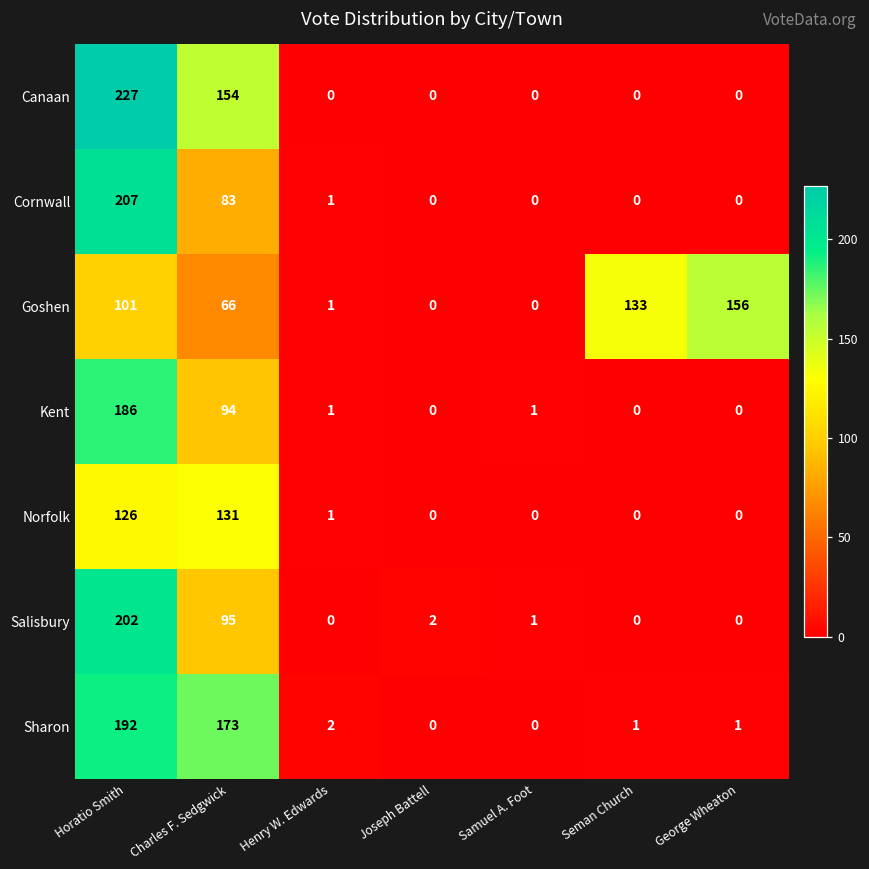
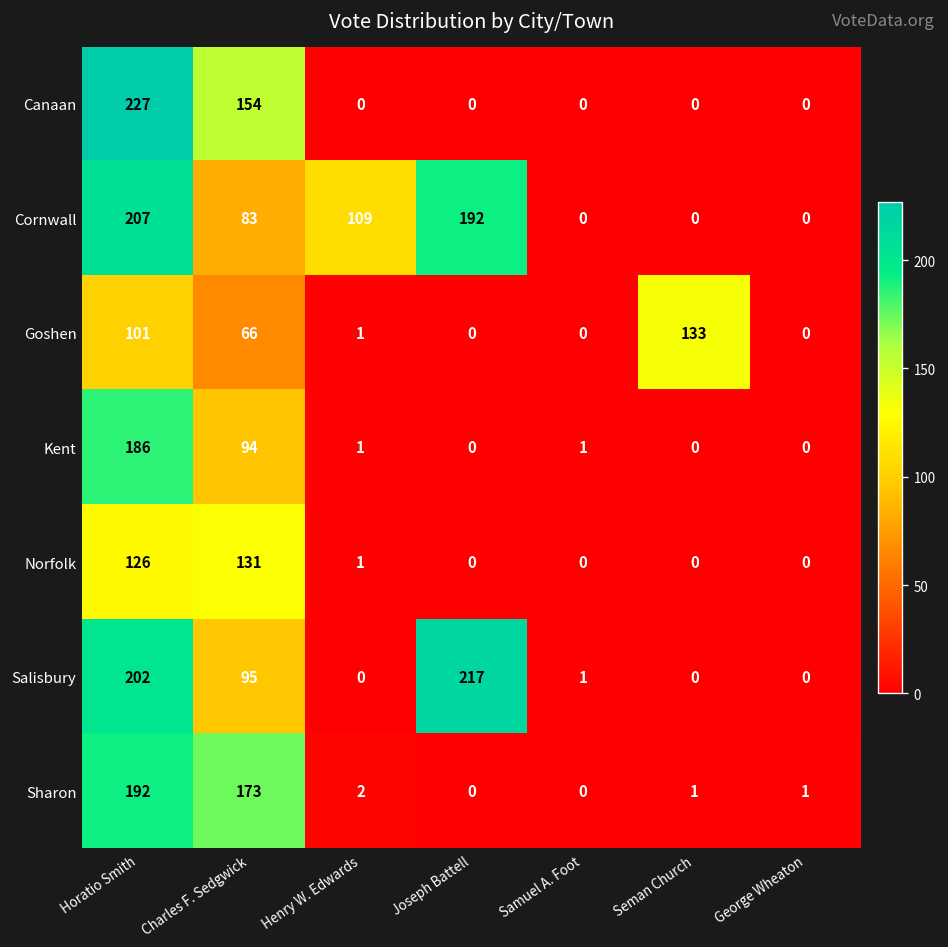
  {
    "Canaan": {
      "Horatio Smith": 227,
      "Charles F. Sedgwick": 154,
      "Henry W. Edwards": 0,
      "Joseph Battell": 0,
      "Samuel A. Foot": 0,
      "Seman Church": 0,
      "George Wheaton": 0
    },
    "Cornwall": {
      "Horatio Smith": 207,
      "Charles F. Sedgwick": 83,
-     "Henry W. Edwards": 1,
-     "Joseph Battell": 0,
+     "Henry W. Edwards": 109,
+     "Joseph Battell": 192,
      "Samuel A. Foot": 0,
      "Seman Church": 0,
      "George Wheaton": 0
    },
    "Goshen": {
      "Horatio Smith": 101,
      "Charles F. Sedgwick": 66,
      "Henry W. Edwards": 1,
      "Joseph Battell": 0,
      "Samuel A. Foot": 0,
      "Seman Church": 133,
-     "George Wheaton": 156
+     "George Wheaton": 0
    },
    "Kent": {
      "Horatio Smith": 186,
      "Charles F. Sedgwick": 94,
      "Henry W. Edwards": 1,
      "Joseph Battell": 0,
      "Samuel A. Foot": 1,
      "Seman Church": 0,
      "George Wheaton": 0
    },
    "Norfolk": {
      "Horatio Smith": 126,
      "Charles F. Sedgwick": 131,
      "Henry W. Edwards": 1,
      "Joseph Battell": 0,
      "Samuel A. Foot": 0,
      "Seman Church": 0,
      "George Wheaton": 0
    },
    "Salisbury": {
      "Horatio Smith": 202,
      "Charles F. Sedgwick": 95,
      "Henry W. Edwards": 0,
-     "Joseph Battell": 2,
+     "Joseph Battell": 217,
      "Samuel A. Foot": 1,
      "Seman Church": 0,
      "George Wheaton": 0
    },
    "Sharon": {
      "Horatio Smith": 192,
      "Charles F. Sedgwick": 173,
      "Henry W. Edwards": 2,
      "Joseph Battell": 0,
      "Samuel A. Foot": 0,
      "Seman Church": 1,
      "George Wheaton": 1
    }
  }
